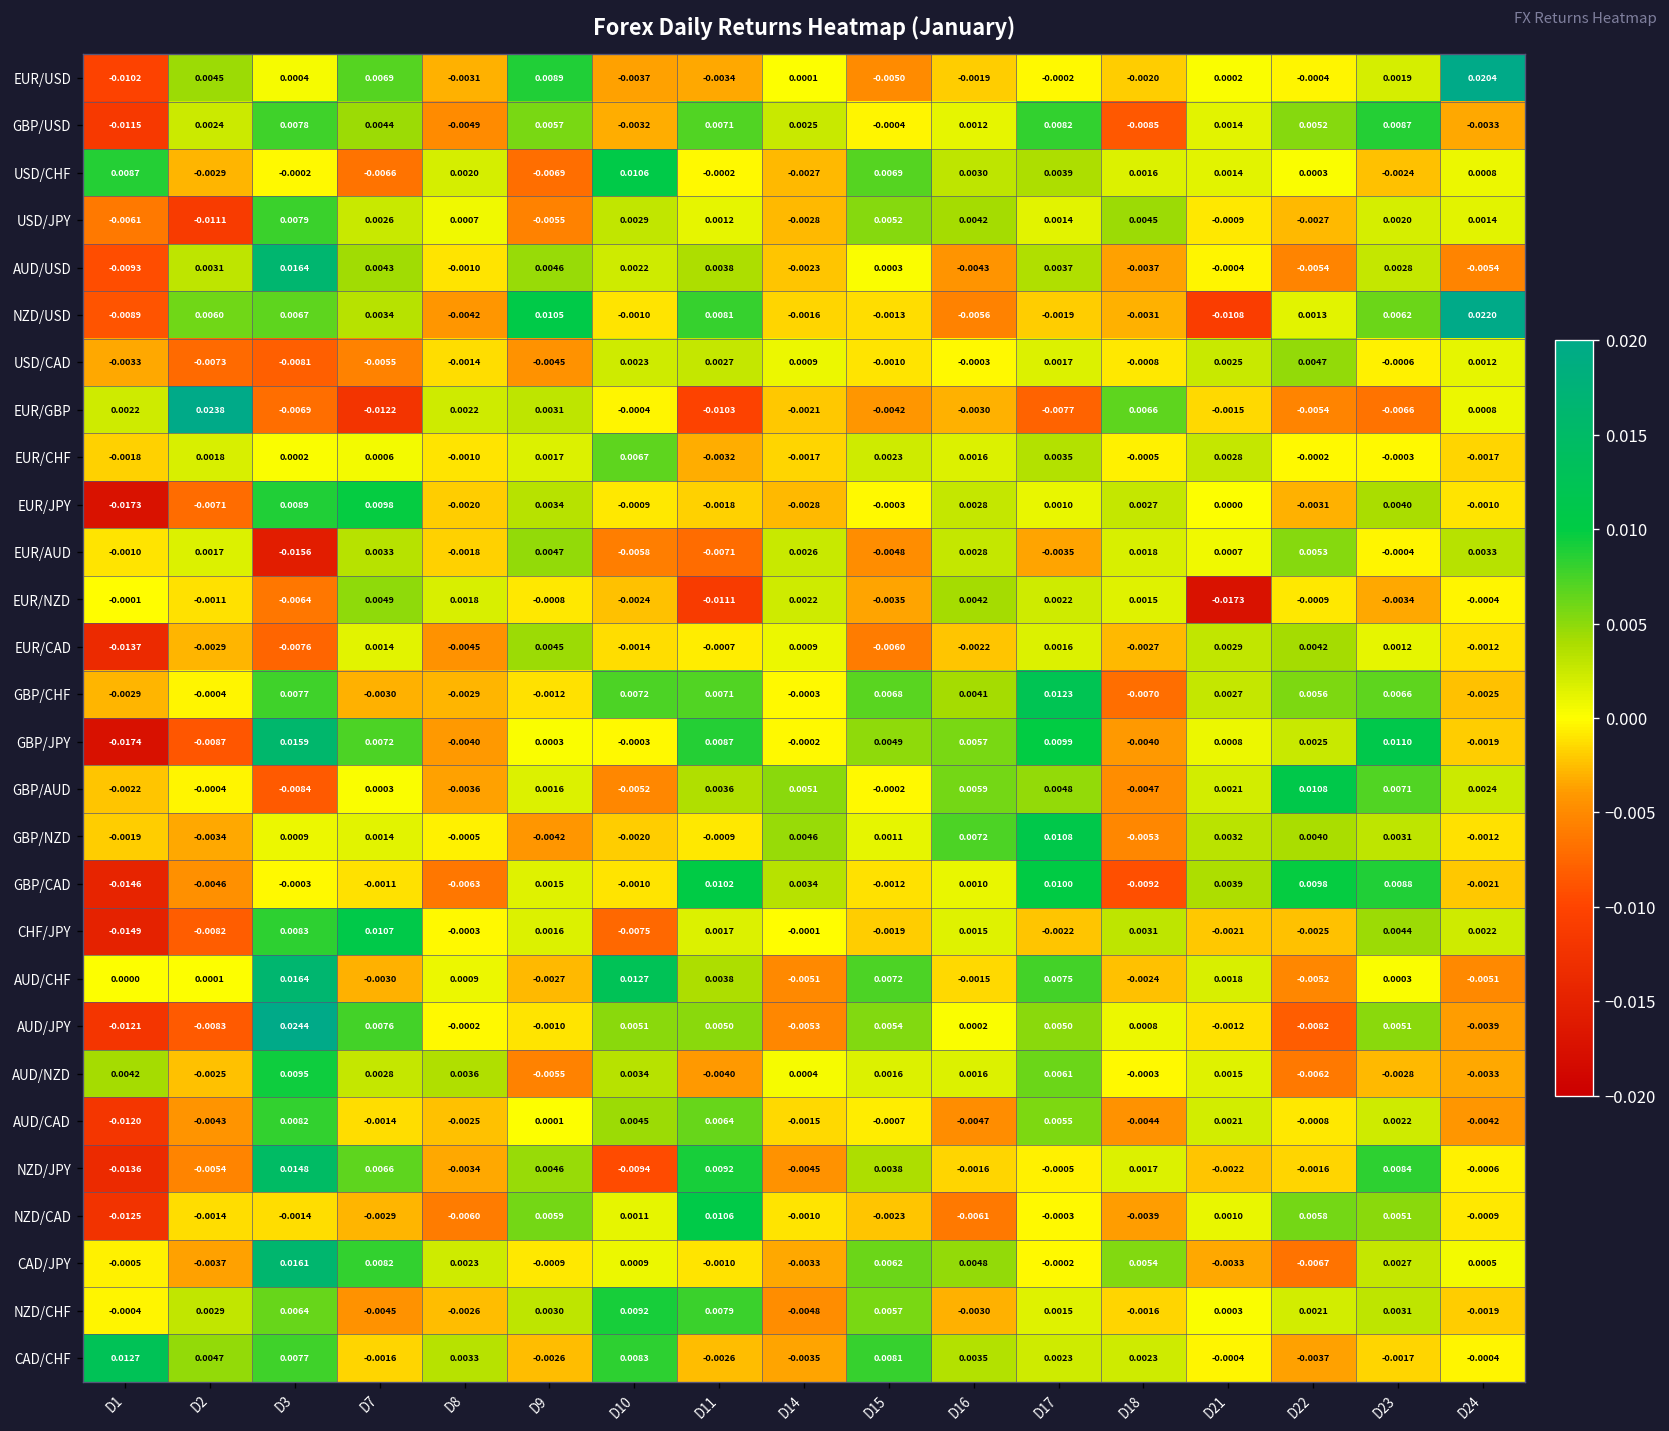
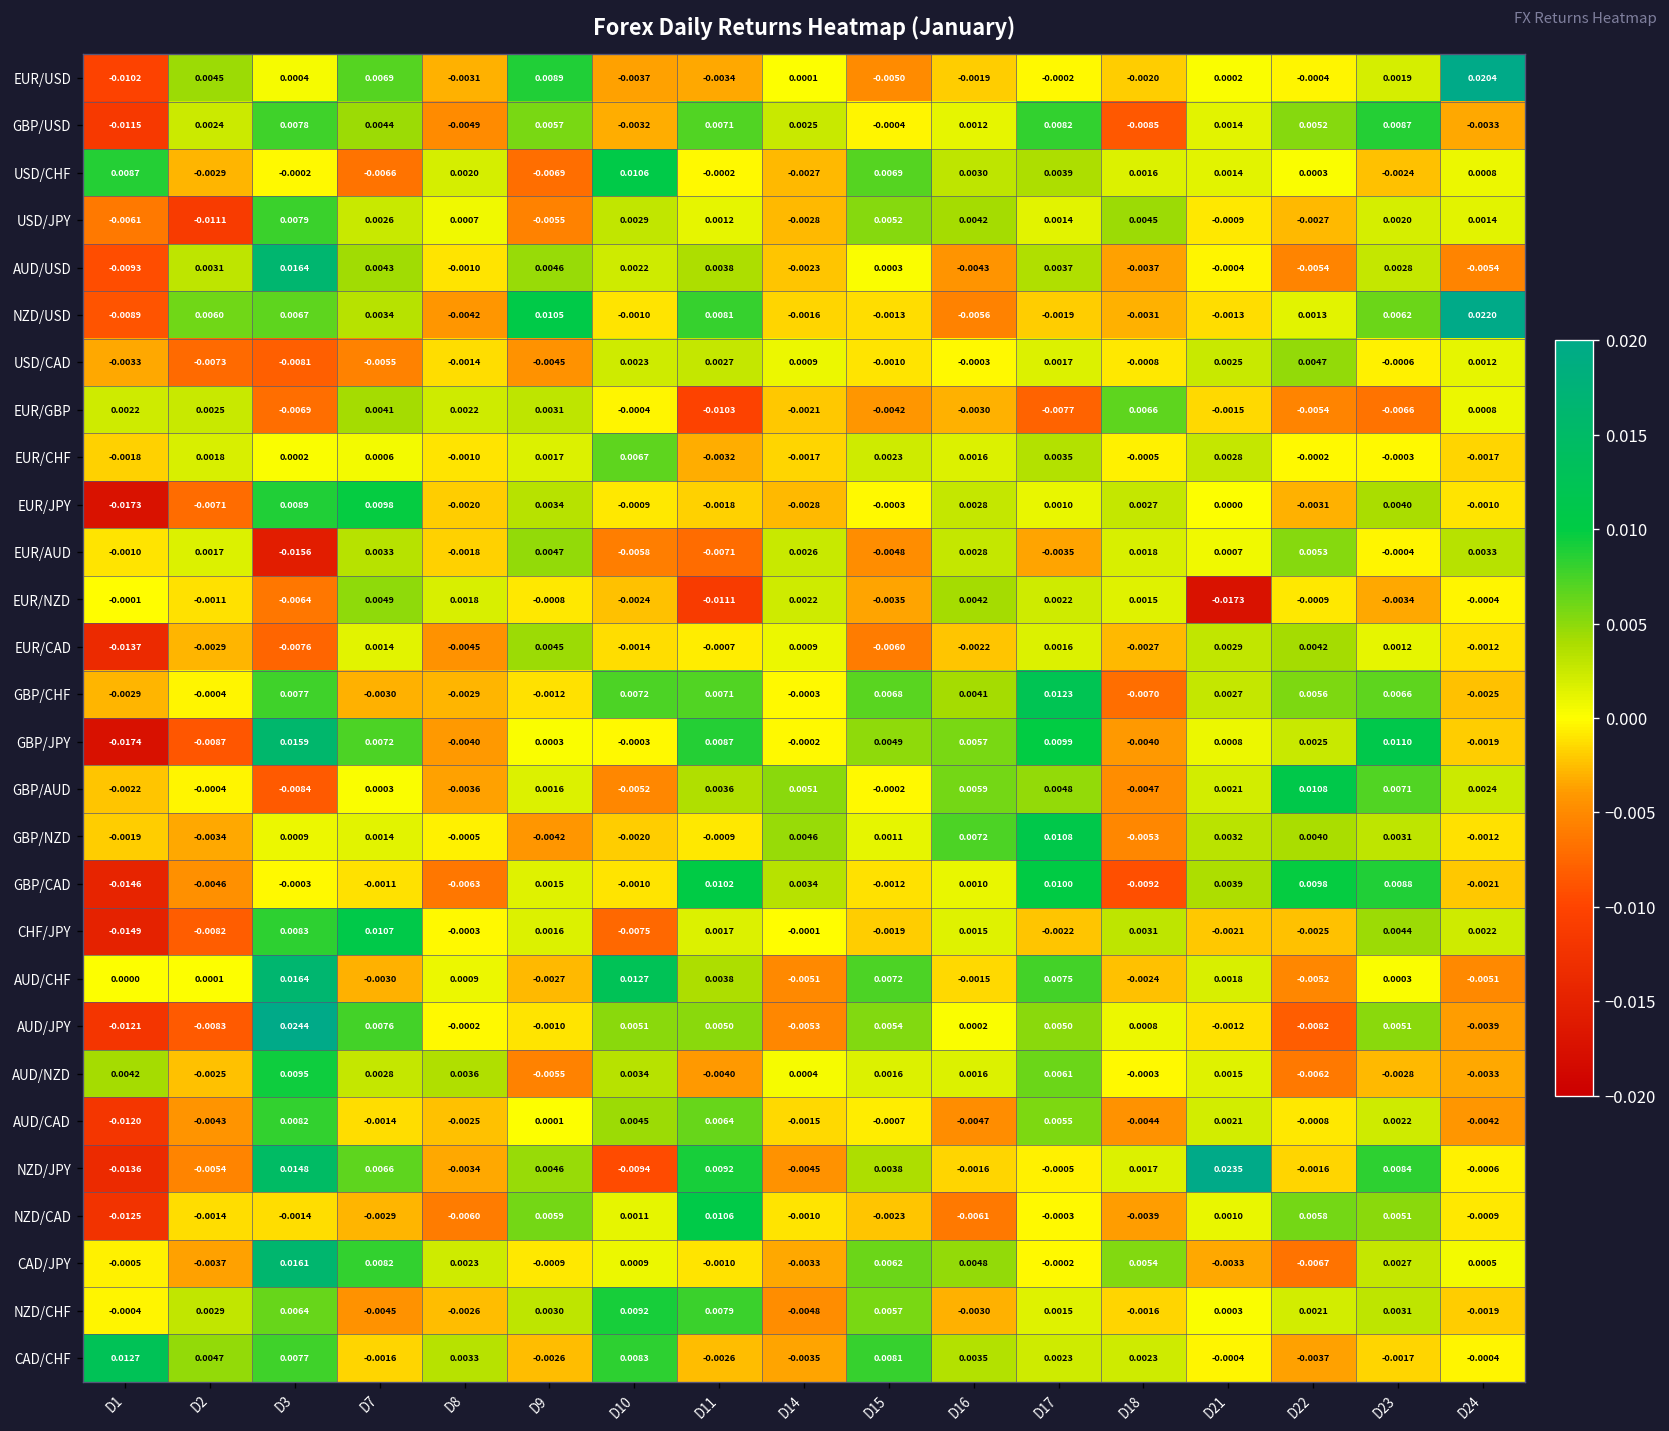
  {
    "NZD/USD": {
      "D1": -0.0089,
      "D2": 0.0060,
      "D3": 0.0067,
      "D7": 0.0034,
      "D8": -0.0042,
      "D9": 0.0105,
      "D10": -0.0010,
      "D11": 0.0081,
      "D14": -0.0016,
      "D15": -0.0013,
      "D16": -0.0056,
      "D17": -0.0019,
      "D18": -0.0031,
-     "D21": -0.0108,
+     "D21": -0.0013,
      "D22": 0.0013,
      "D23": 0.0062,
      "D24": 0.0220
    },
    "EUR/GBP": {
      "D1": 0.0022,
-     "D2": 0.0238,
+     "D2": 0.0025,
      "D3": -0.0069,
-     "D7": -0.0122,
+     "D7": 0.0041,
      "D8": 0.0022,
      "D9": 0.0031,
      "D10": -0.0004,
      "D11": -0.0103,
      "D14": -0.0021,
      "D15": -0.0042,
      "D16": -0.0030,
      "D17": -0.0077,
      "D18": 0.0066,
      "D21": -0.0015,
      "D22": -0.0054,
      "D23": -0.0066,
      "D24": 0.0008
    },
    "NZD/JPY": {
      "D1": -0.0136,
      "D2": -0.0054,
      "D3": 0.0148,
      "D7": 0.0066,
      "D8": -0.0034,
      "D9": 0.0046,
      "D10": -0.0094,
      "D11": 0.0092,
      "D14": -0.0045,
      "D15": 0.0038,
      "D16": -0.0016,
      "D17": -0.0005,
      "D18": 0.0017,
-     "D21": -0.0022,
+     "D21": 0.0235,
      "D22": -0.0016,
      "D23": 0.0084,
      "D24": -0.0006
    }
  }
